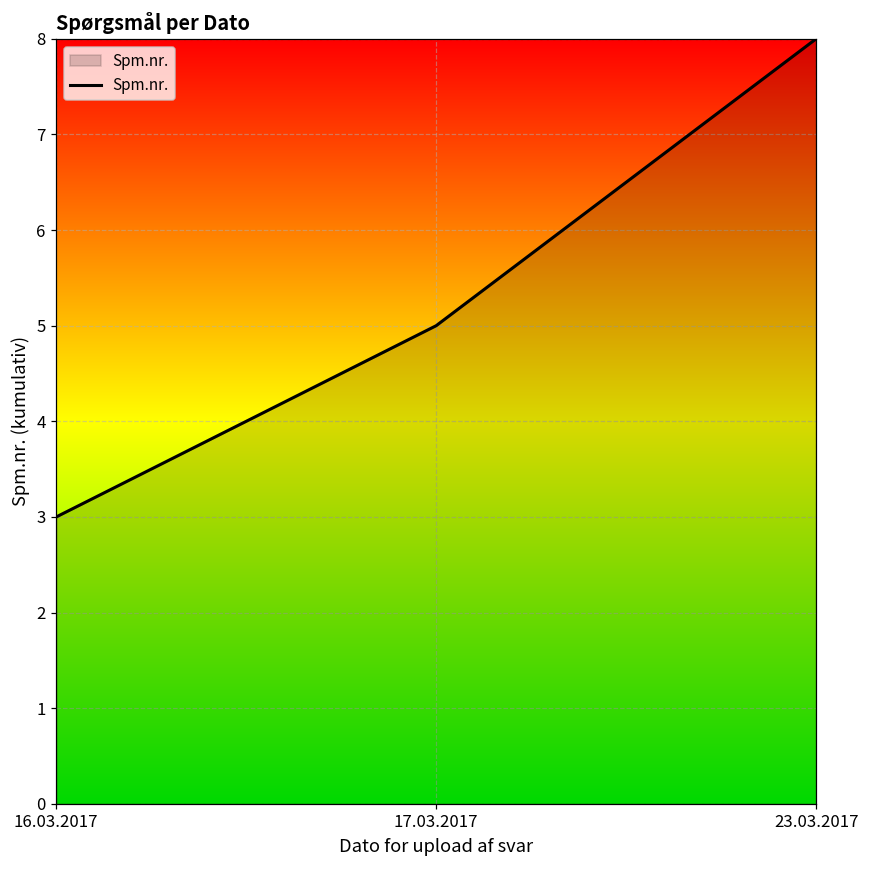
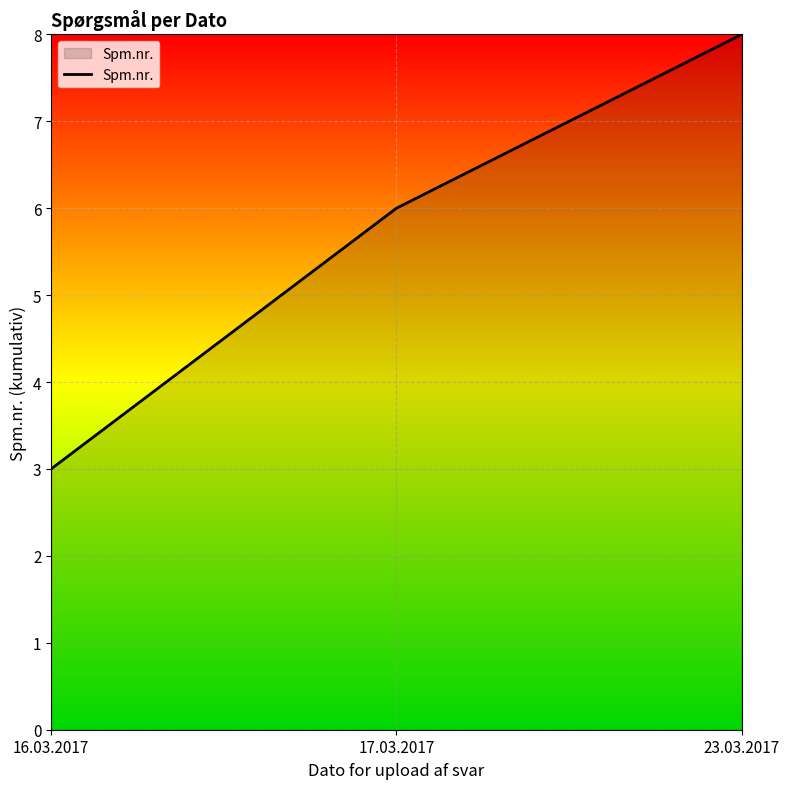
  {
    "16.03.2017": 3,
-   "17.03.2017": 5,
+   "17.03.2017": 6,
    "23.03.2017": 8
  }
